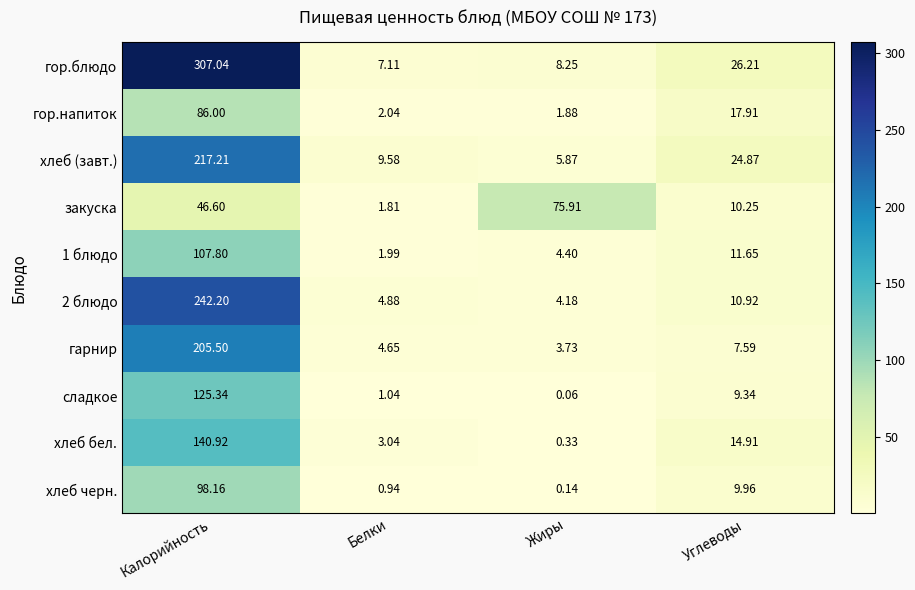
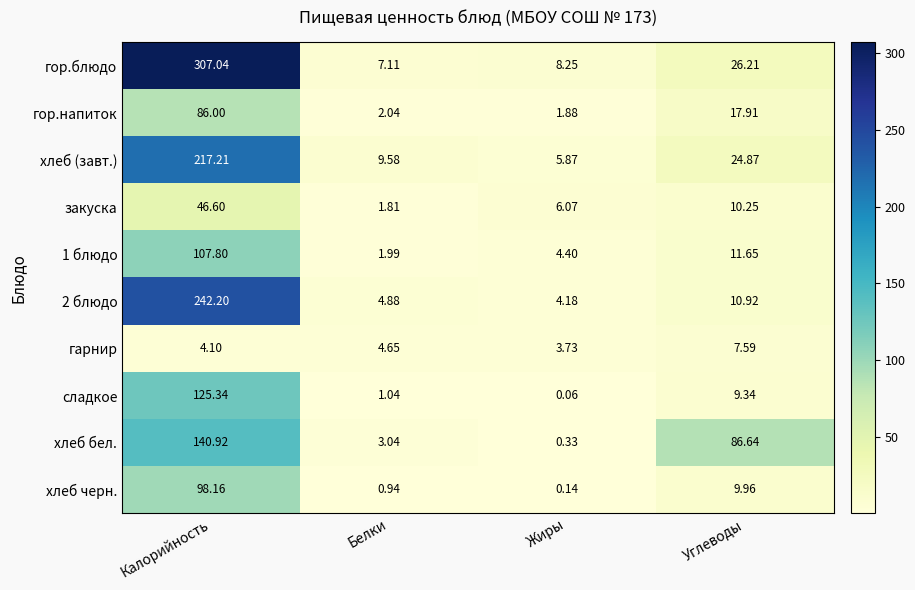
  {
    "гор.блюдо": {
      "Калорийность": 307.04,
      "Белки": 7.11,
      "Жиры": 8.25,
      "Углеводы": 26.21
    },
    "гор.напиток": {
      "Калорийность": 86.00,
      "Белки": 2.04,
      "Жиры": 1.88,
      "Углеводы": 17.91
    },
    "хлеб (завт.)": {
      "Калорийность": 217.21,
      "Белки": 9.58,
      "Жиры": 5.87,
      "Углеводы": 24.87
    },
    "закуска": {
      "Калорийность": 46.60,
      "Белки": 1.81,
-     "Жиры": 75.91,
+     "Жиры": 6.07,
      "Углеводы": 10.25
    },
    "1 блюдо": {
      "Калорийность": 107.80,
      "Белки": 1.99,
      "Жиры": 4.40,
      "Углеводы": 11.65
    },
    "2 блюдо": {
      "Калорийность": 242.20,
      "Белки": 4.88,
      "Жиры": 4.18,
      "Углеводы": 10.92
    },
    "гарнир": {
-     "Калорийность": 205.50,
+     "Калорийность": 4.10,
      "Белки": 4.65,
      "Жиры": 3.73,
      "Углеводы": 7.59
    },
    "сладкое": {
      "Калорийность": 125.34,
      "Белки": 1.04,
      "Жиры": 0.06,
      "Углеводы": 9.34
    },
    "хлеб бел.": {
      "Калорийность": 140.92,
      "Белки": 3.04,
      "Жиры": 0.33,
-     "Углеводы": 14.91
+     "Углеводы": 86.64
    },
    "хлеб черн.": {
      "Калорийность": 98.16,
      "Белки": 0.94,
      "Жиры": 0.14,
      "Углеводы": 9.96
    }
  }
